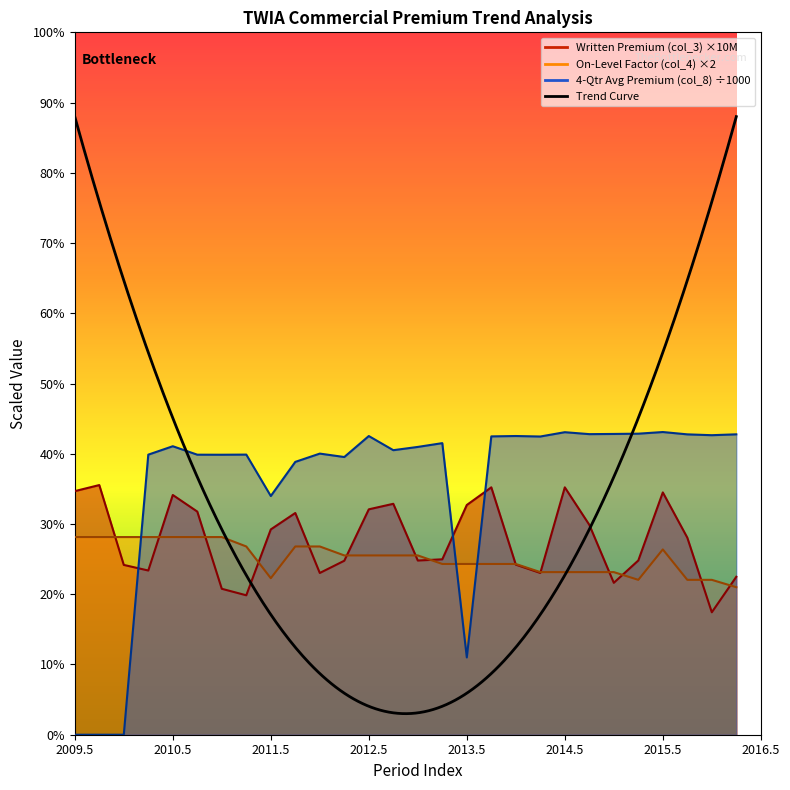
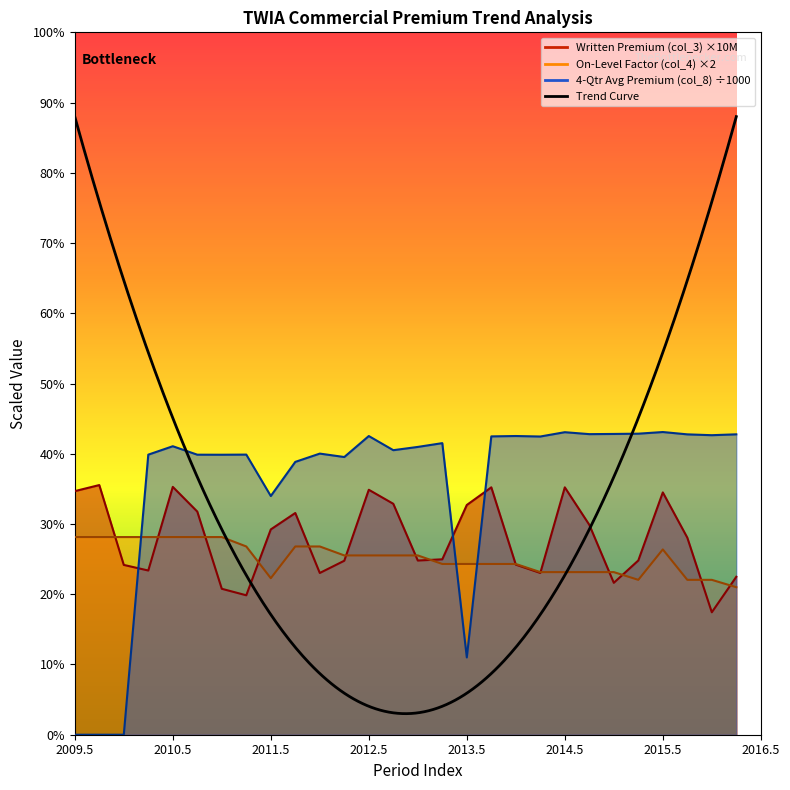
  {
    "Written Premium (col_3) ×10M": {
      "2009.5": "35%",
-     "2010.5": "34%",
+     "2010.5": "35%",
      "2011.5": "29%",
-     "2012.5": "32%",
+     "2012.5": "35%",
      "2013.5": "33%",
      "2014.5": "35%",
      "2015.5": "34%"
    },
    "On-Level Factor (col_4) ×2": {
      "2009.5": "28%",
      "2010.5": "28%",
      "2011.5": "22%",
      "2012.5": "26%",
      "2013.5": "24%",
      "2015.5": "26%"
    },
    "4-Qtr Avg Premium (col_8) ÷1000": {
      "2009.5": "0%",
      "2010.5": "41%",
      "2011.5": "34%",
      "2012.5": "43%",
      "2013.5": "11%",
      "2014.5": "43%",
      "2015.5": "43%"
    },
    "Trend Curve": {
      "2009.5": "88%"
    }
  }
